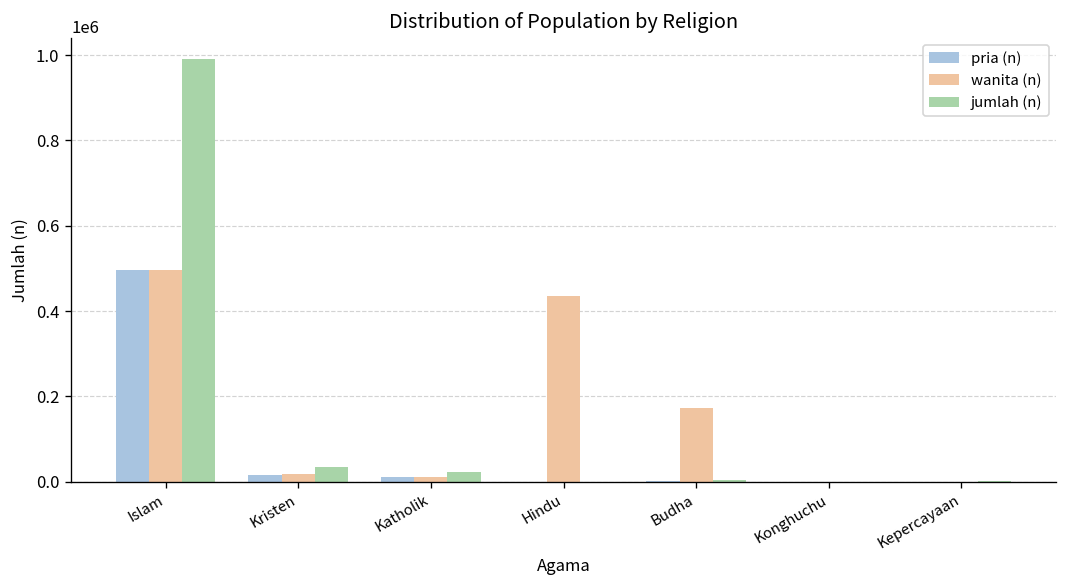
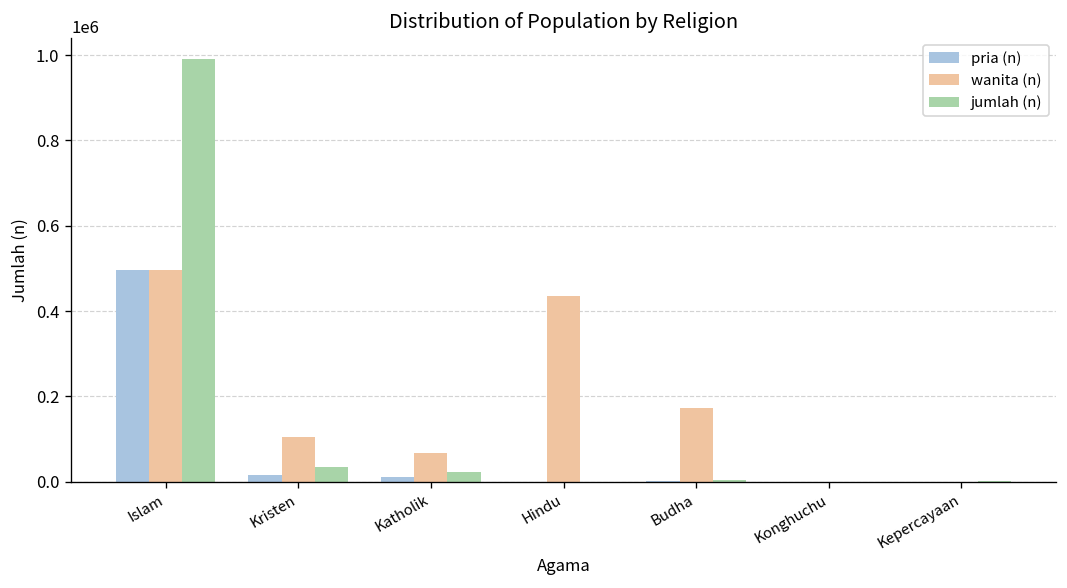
  {
    "wanita (n)": {
      "Islam": 500000,
-     "Kristen": 20000,
-     "Katholik": 10000,
+     "Kristen": 100000,
+     "Katholik": 70000,
      "Hindu": 430000,
      "Budha": 170000
    }
  }
